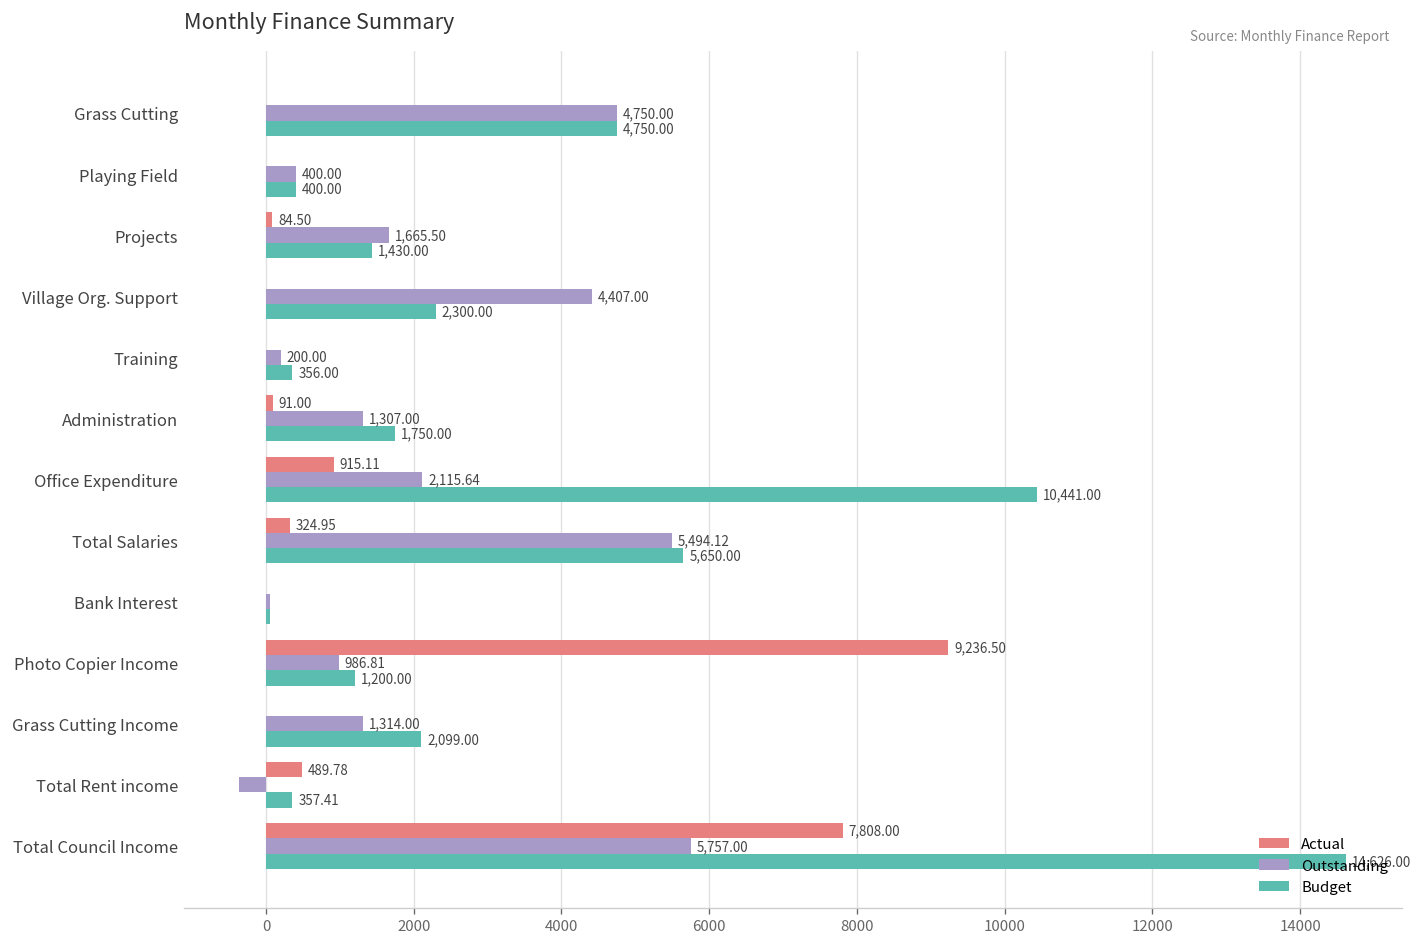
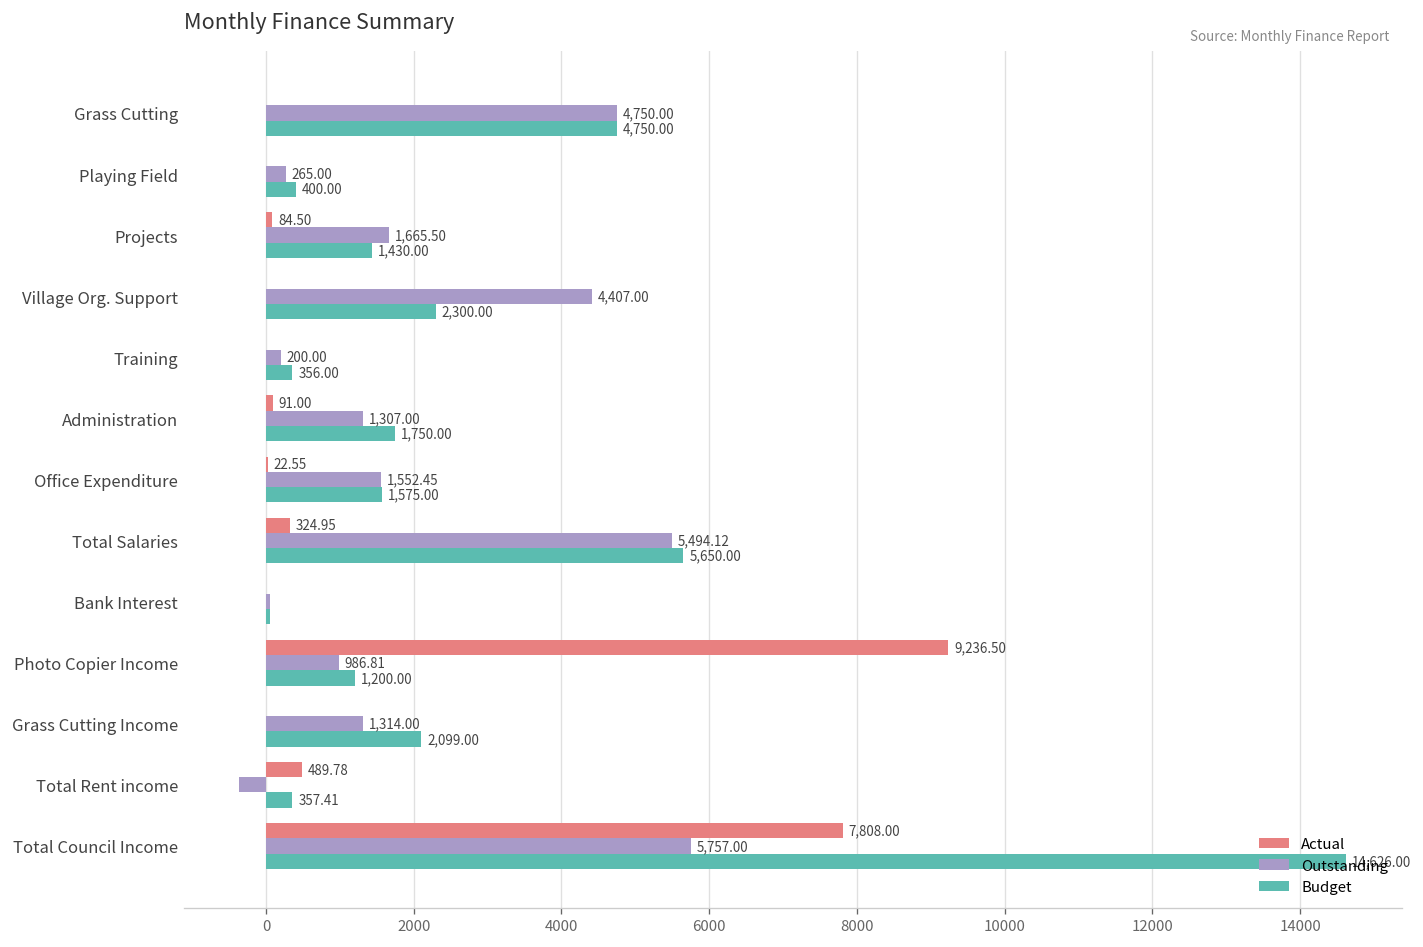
  {
    "Actual": {
      "Projects": "84.50",
      "Administration": "91.00",
-     "Office Expenditure": "915.11",
+     "Office Expenditure": "22.55",
      "Total Salaries": "324.95",
      "Photo Copier Income": "9,236.50",
      "Total Rent income": "489.78",
      "Total Council Income": "7,808.00"
    },
    "Outstanding": {
      "Grass Cutting": "4,750.00",
-     "Playing Field": "400.00",
+     "Playing Field": "265.00",
      "Projects": "1,665.50",
      "Village Org. Support": "4,407.00",
      "Training": "200.00",
      "Administration": "1,307.00",
-     "Office Expenditure": "2,115.64",
+     "Office Expenditure": "1,552.45",
      "Total Salaries": "5,494.12",
      "Photo Copier Income": "986.81",
      "Grass Cutting Income": "1,314.00",
      "Total Council Income": "5,757.00"
    },
    "Budget": {
      "Grass Cutting": "4,750.00",
      "Playing Field": "400.00",
      "Projects": "1,430.00",
      "Village Org. Support": "2,300.00",
      "Training": "356.00",
      "Administration": "1,750.00",
-     "Office Expenditure": "10,441.00",
+     "Office Expenditure": "1,575.00",
      "Total Salaries": "5,650.00",
      "Photo Copier Income": "1,200.00",
      "Grass Cutting Income": "2,099.00",
      "Total Rent income": "357.41",
      "Total Council Income": "14,626.00"
    }
  }
